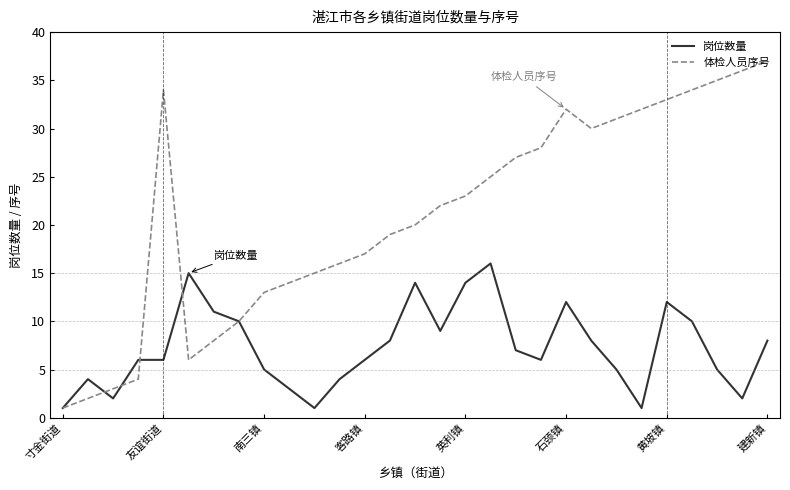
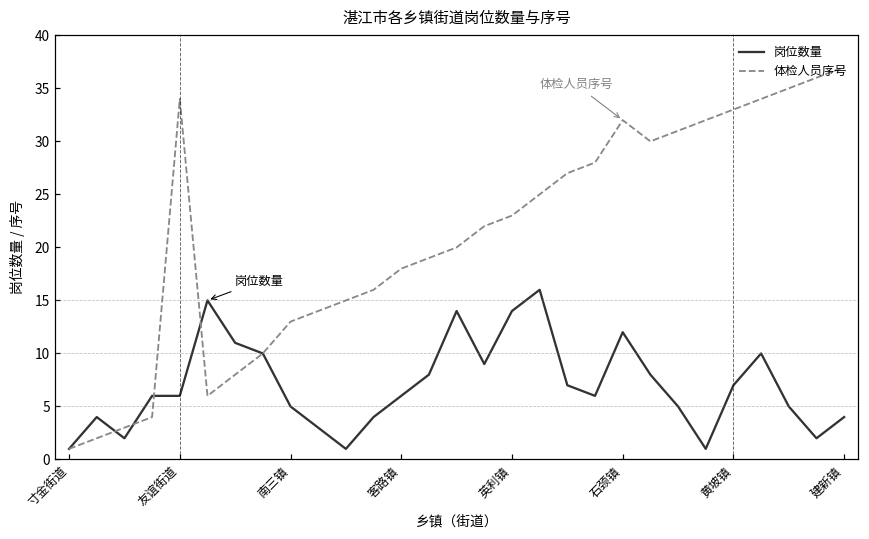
  {
    "岗位数量": {
      "友谊街道": 6,
      "南三镇": 5,
      "客路镇": 6,
      "英利镇": 14,
      "石颈镇": 12,
-     "黄坡镇": 12,
-     "建新镇": 8
+     "黄坡镇": 7,
+     "建新镇": 4
    },
    "体检人员序号": {
      "友谊街道": 34,
      "南三镇": 13,
-     "客路镇": 17,
+     "客路镇": 18,
      "英利镇": 23,
      "石颈镇": 32,
      "黄坡镇": 33,
      "建新镇": 37
    }
  }
